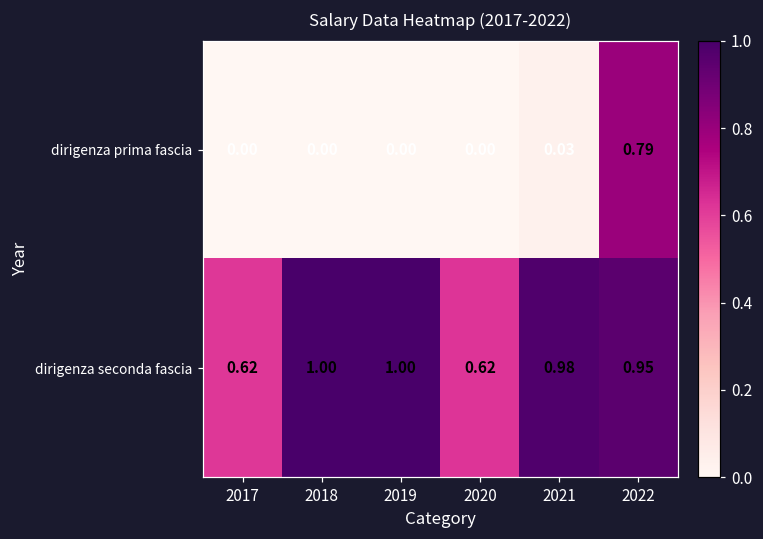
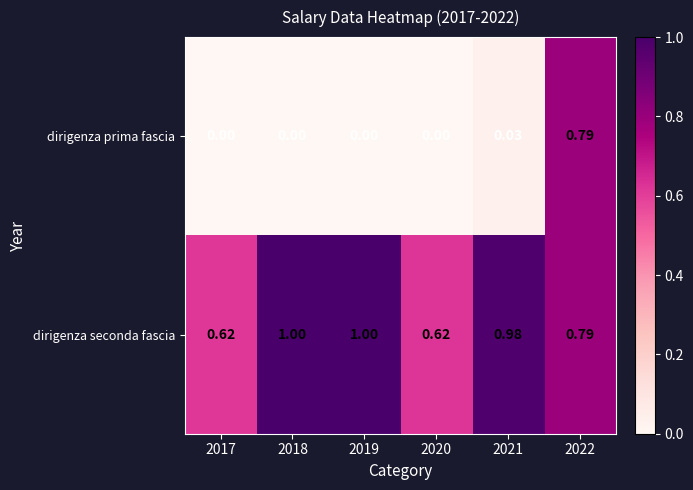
  {
    "dirigenza prima fascia": {
      "2022": 0.79
    },
    "dirigenza seconda fascia": {
      "2017": 0.62,
      "2018": 1.00,
      "2019": 1.00,
      "2020": 0.62,
      "2021": 0.98,
-     "2022": 0.95
+     "2022": 0.79
    }
  }
